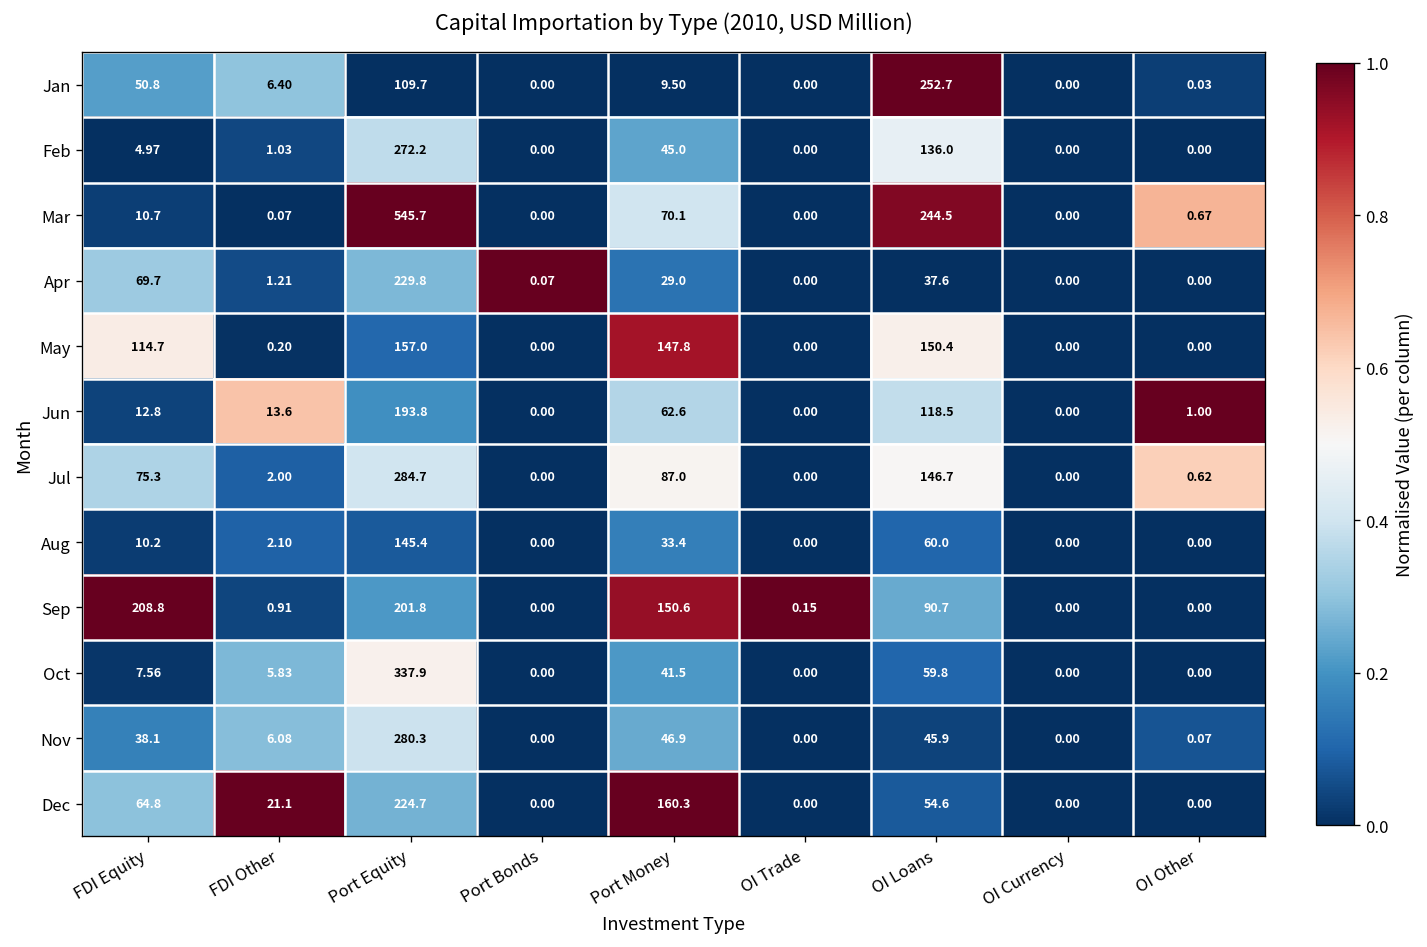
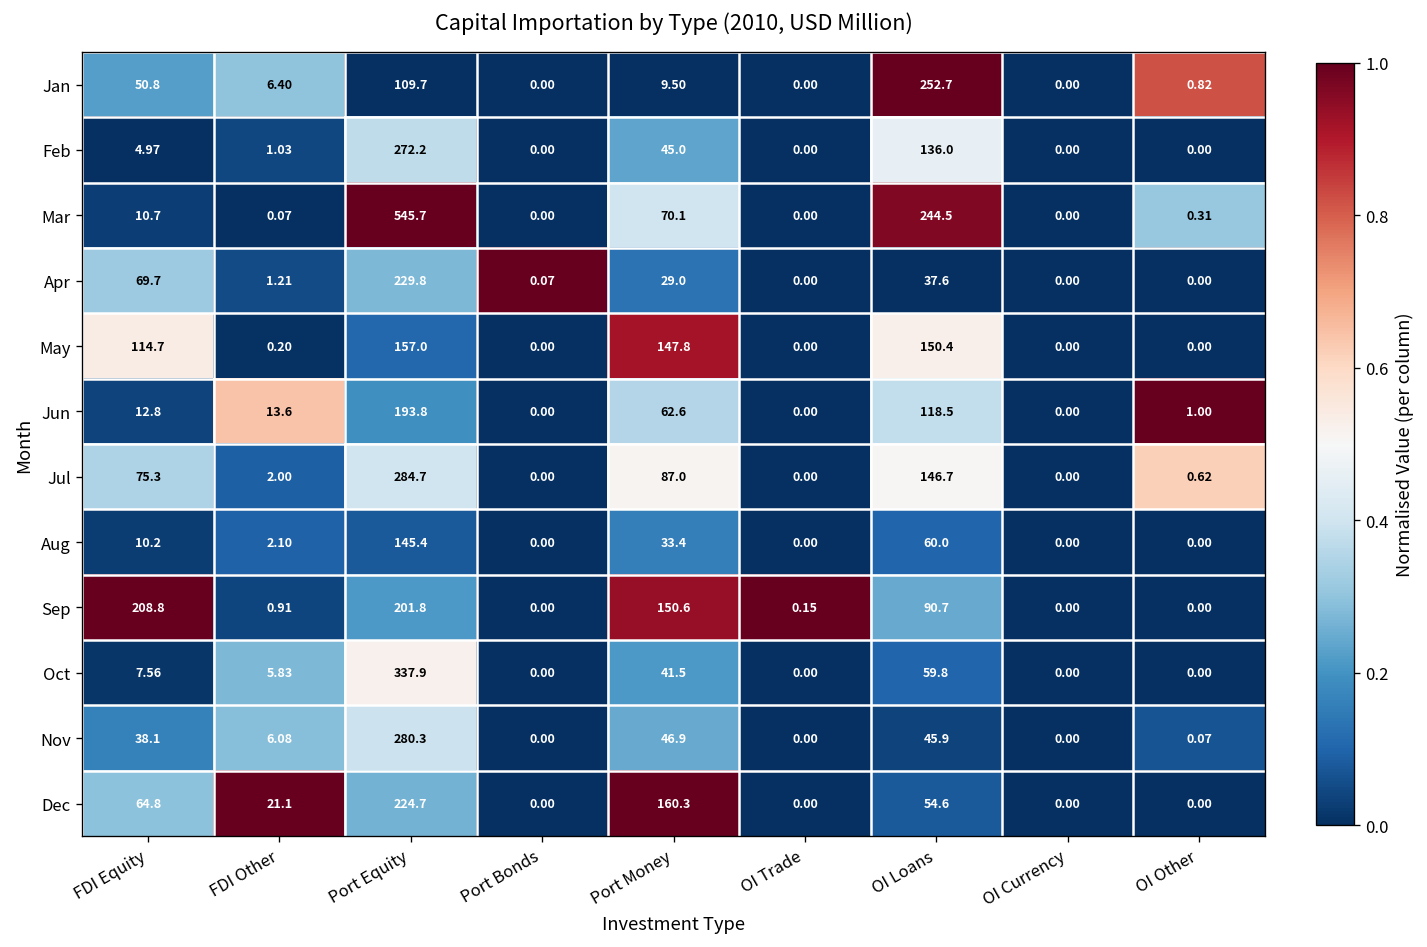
  {
    "Jan": {
      "FDI Equity": 50.8,
      "FDI Other": 6.40,
      "Port Equity": 109.7,
      "Port Bonds": 0.00,
      "Port Money": 9.50,
      "OI Trade": 0.00,
      "OI Loans": 252.7,
      "OI Currency": 0.00,
-     "OI Other": 0.03
+     "OI Other": 0.82
    },
    "Feb": {
      "FDI Equity": 4.97,
      "FDI Other": 1.03,
      "Port Equity": 272.2,
      "Port Bonds": 0.00,
      "Port Money": 45.0,
      "OI Trade": 0.00,
      "OI Loans": 136.0,
      "OI Currency": 0.00,
      "OI Other": 0.00
    },
    "Mar": {
      "FDI Equity": 10.7,
      "FDI Other": 0.07,
      "Port Equity": 545.7,
      "Port Bonds": 0.00,
      "Port Money": 70.1,
      "OI Trade": 0.00,
      "OI Loans": 244.5,
      "OI Currency": 0.00,
-     "OI Other": 0.67
+     "OI Other": 0.31
    },
    "Apr": {
      "FDI Equity": 69.7,
      "FDI Other": 1.21,
      "Port Equity": 229.8,
      "Port Bonds": 0.07,
      "Port Money": 29.0,
      "OI Trade": 0.00,
      "OI Loans": 37.6,
      "OI Currency": 0.00,
      "OI Other": 0.00
    },
    "May": {
      "FDI Equity": 114.7,
      "FDI Other": 0.20,
      "Port Equity": 157.0,
      "Port Bonds": 0.00,
      "Port Money": 147.8,
      "OI Trade": 0.00,
      "OI Loans": 150.4,
      "OI Currency": 0.00,
      "OI Other": 0.00
    },
    "Jun": {
      "FDI Equity": 12.8,
      "FDI Other": 13.6,
      "Port Equity": 193.8,
      "Port Bonds": 0.00,
      "Port Money": 62.6,
      "OI Trade": 0.00,
      "OI Loans": 118.5,
      "OI Currency": 0.00,
      "OI Other": 1.00
    },
    "Jul": {
      "FDI Equity": 75.3,
      "FDI Other": 2.00,
      "Port Equity": 284.7,
      "Port Bonds": 0.00,
      "Port Money": 87.0,
      "OI Trade": 0.00,
      "OI Loans": 146.7,
      "OI Currency": 0.00,
      "OI Other": 0.62
    },
    "Aug": {
      "FDI Equity": 10.2,
      "FDI Other": 2.10,
      "Port Equity": 145.4,
      "Port Bonds": 0.00,
      "Port Money": 33.4,
      "OI Trade": 0.00,
      "OI Loans": 60.0,
      "OI Currency": 0.00,
      "OI Other": 0.00
    },
    "Sep": {
      "FDI Equity": 208.8,
      "FDI Other": 0.91,
      "Port Equity": 201.8,
      "Port Bonds": 0.00,
      "Port Money": 150.6,
      "OI Trade": 0.15,
      "OI Loans": 90.7,
      "OI Currency": 0.00,
      "OI Other": 0.00
    },
    "Oct": {
      "FDI Equity": 7.56,
      "FDI Other": 5.83,
      "Port Equity": 337.9,
      "Port Bonds": 0.00,
      "Port Money": 41.5,
      "OI Trade": 0.00,
      "OI Loans": 59.8,
      "OI Currency": 0.00,
      "OI Other": 0.00
    },
    "Nov": {
      "FDI Equity": 38.1,
      "FDI Other": 6.08,
      "Port Equity": 280.3,
      "Port Bonds": 0.00,
      "Port Money": 46.9,
      "OI Trade": 0.00,
      "OI Loans": 45.9,
      "OI Currency": 0.00,
      "OI Other": 0.07
    },
    "Dec": {
      "FDI Equity": 64.8,
      "FDI Other": 21.1,
      "Port Equity": 224.7,
      "Port Bonds": 0.00,
      "Port Money": 160.3,
      "OI Trade": 0.00,
      "OI Loans": 54.6,
      "OI Currency": 0.00,
      "OI Other": 0.00
    }
  }
